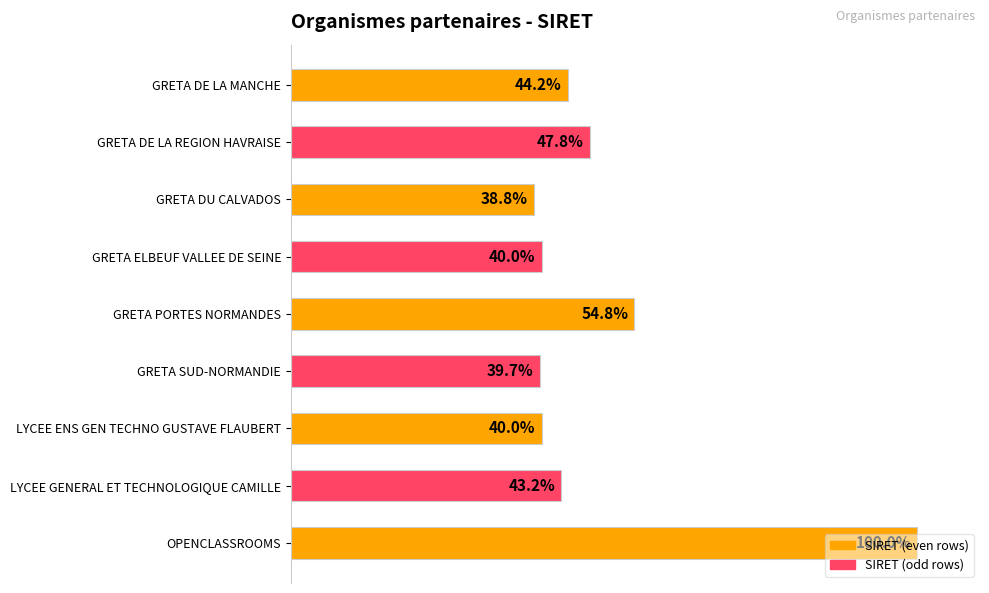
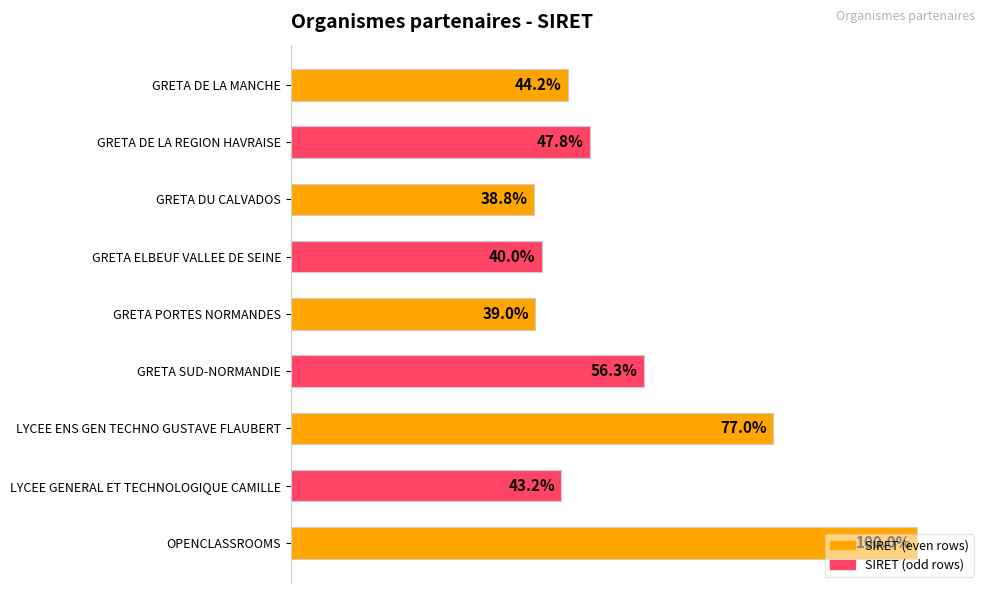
  {
    "GRETA DE LA MANCHE": "44.2%",
    "GRETA DE LA REGION HAVRAISE": "47.8%",
    "GRETA DU CALVADOS": "38.8%",
    "GRETA ELBEUF VALLEE DE SEINE": "40.0%",
-   "GRETA PORTES NORMANDES": "54.8%",
-   "GRETA SUD-NORMANDIE": "39.7%",
-   "LYCEE ENS GEN TECHNO GUSTAVE FLAUBERT": "40.0%",
+   "GRETA PORTES NORMANDES": "39.0%",
+   "GRETA SUD-NORMANDIE": "56.3%",
+   "LYCEE ENS GEN TECHNO GUSTAVE FLAUBERT": "77.0%",
    "LYCEE GENERAL ET TECHNOLOGIQUE CAMILLE": "43.2%"
  }
